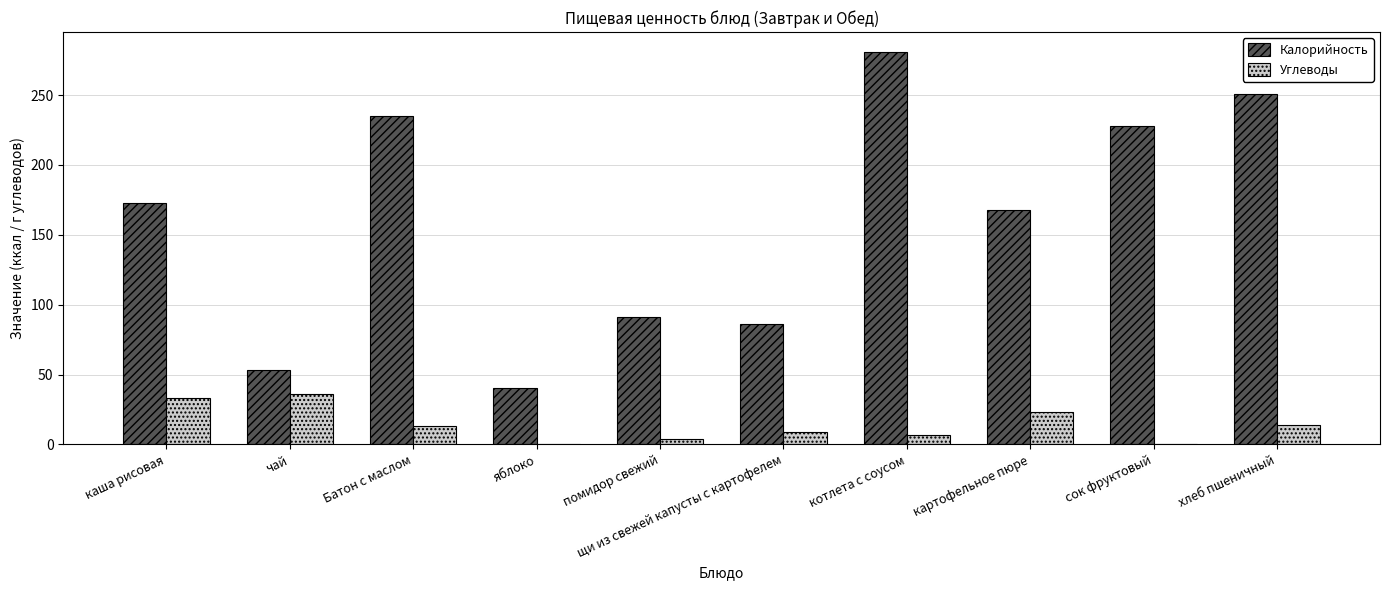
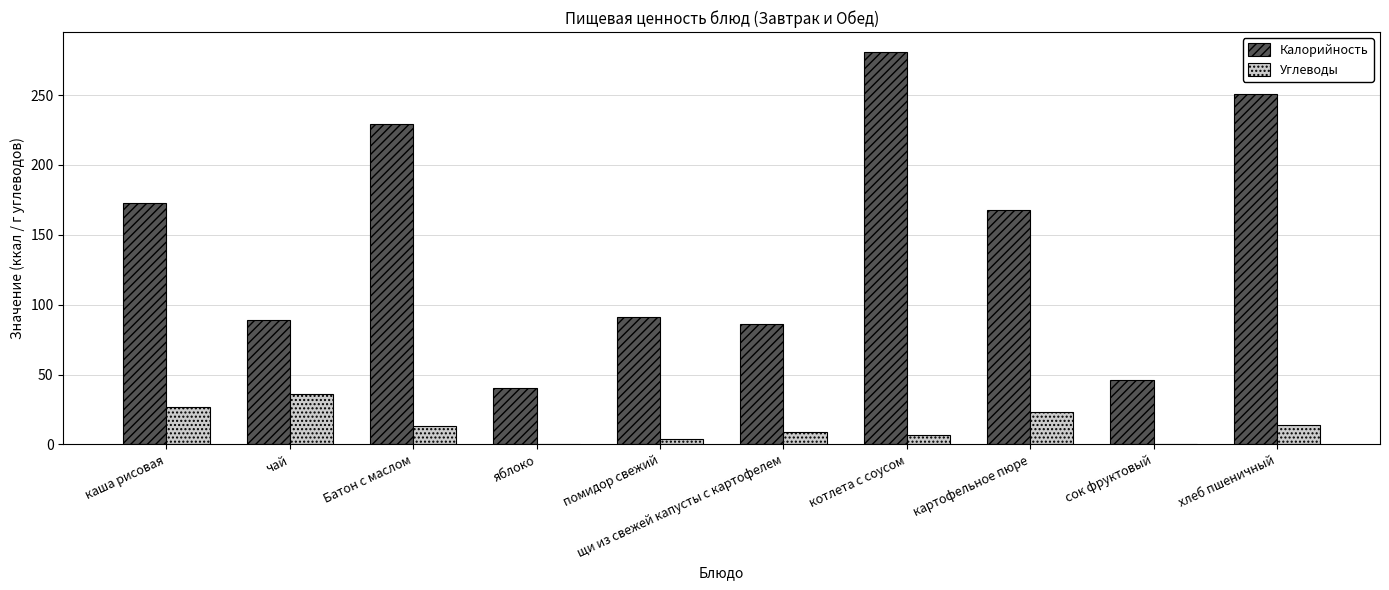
  {
    "Калорийность": {
      "каша рисовая": 173,
-     "чай": 53,
-     "Батон с маслом": 235,
+     "чай": 89,
+     "Батон с маслом": 229,
      "яблоко": 40,
      "помидор свежий": 91,
      "щи из свежей капусты с картофелем": 86,
      "котлета с соусом": 281,
      "картофельное пюре": 168,
-     "сок фруктовый": 228,
+     "сок фруктовый": 46,
      "хлеб пшеничный": 251
    },
    "Углеводы": {
-     "каша рисовая": 33,
+     "каша рисовая": 27,
      "чай": 36,
      "Батон с маслом": 13,
      "яблоко": 0,
      "помидор свежий": 4,
      "щи из свежей капусты с картофелем": 9,
      "котлета с соусом": 7,
      "картофельное пюре": 23,
      "сок фруктовый": 0,
      "хлеб пшеничный": 14
    }
  }
